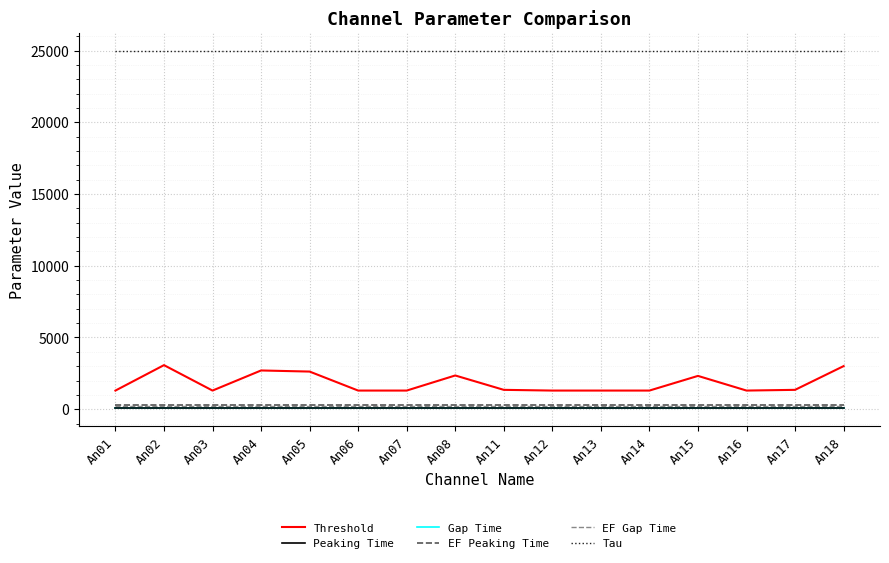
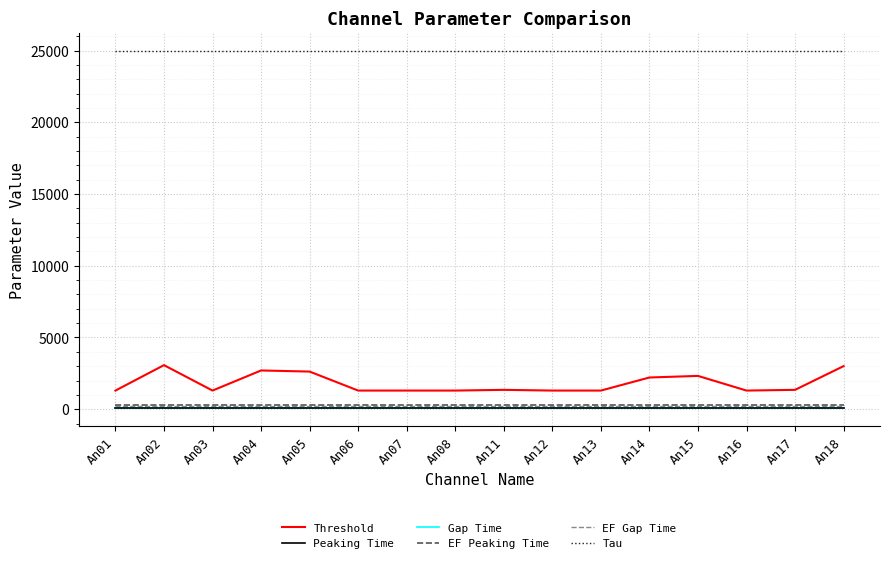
  {
    "Threshold": {
      "An01": 1300,
      "An02": 3100,
      "An03": 1300,
      "An04": 2700,
      "An05": 2600,
      "An06": 1300,
      "An07": 1300,
-     "An08": 2400,
+     "An08": 1300,
      "An11": 1400,
      "An12": 1300,
      "An13": 1300,
-     "An14": 1300,
+     "An14": 2200,
      "An15": 2300,
      "An16": 1300,
      "An17": 1400,
      "An18": 3000
    }
  }
